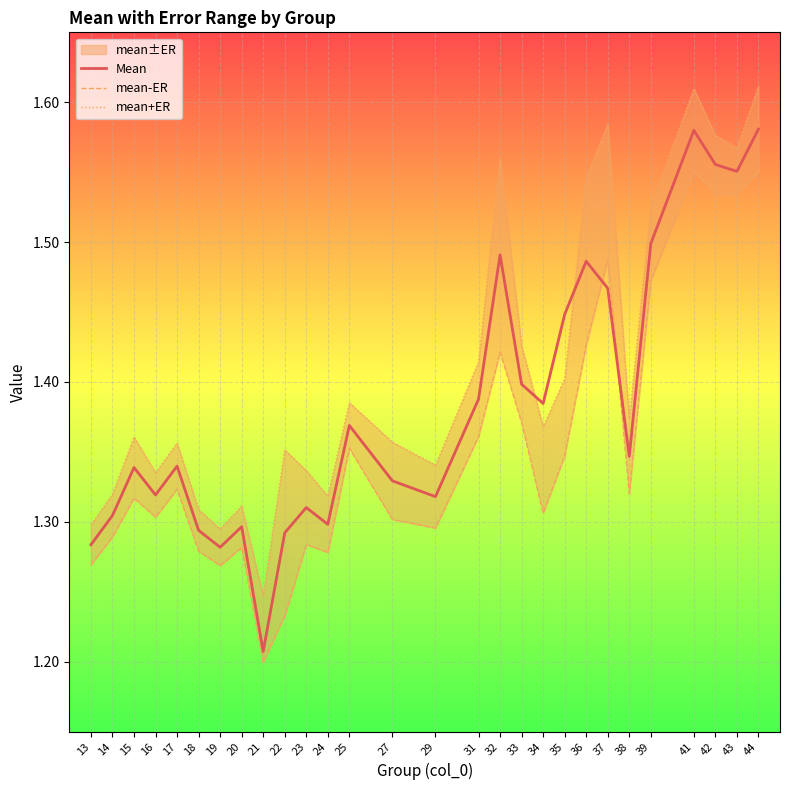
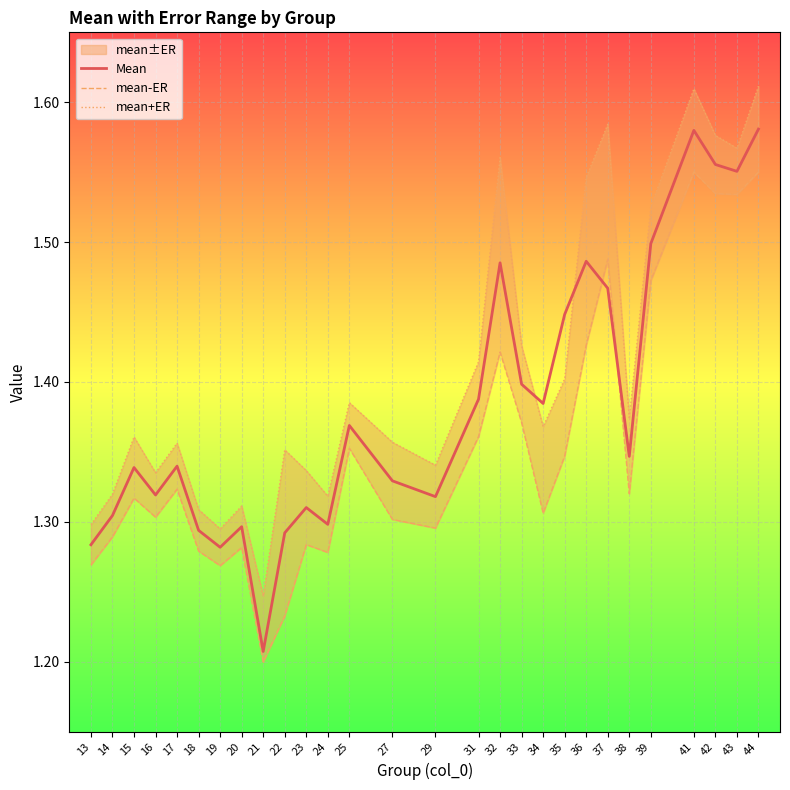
  {
    "Mean": {
      "13": 1.284,
      "14": 1.305,
      "15": 1.339,
      "16": 1.319,
      "17": 1.340,
      "18": 1.294,
      "19": 1.282,
      "20": 1.297,
      "21": 1.207,
      "22": 1.292,
      "23": 1.310,
      "24": 1.298,
      "25": 1.369,
      "27": 1.329,
      "29": 1.318,
      "31": 1.388,
-     "32": 1.491,
+     "32": 1.485,
      "33": 1.398,
      "34": 1.385,
      "35": 1.448,
      "36": 1.486,
      "37": 1.467,
      "38": 1.347,
      "39": 1.499,
      "41": 1.580,
      "42": 1.556,
      "43": 1.551,
      "44": 1.581
    }
  }
